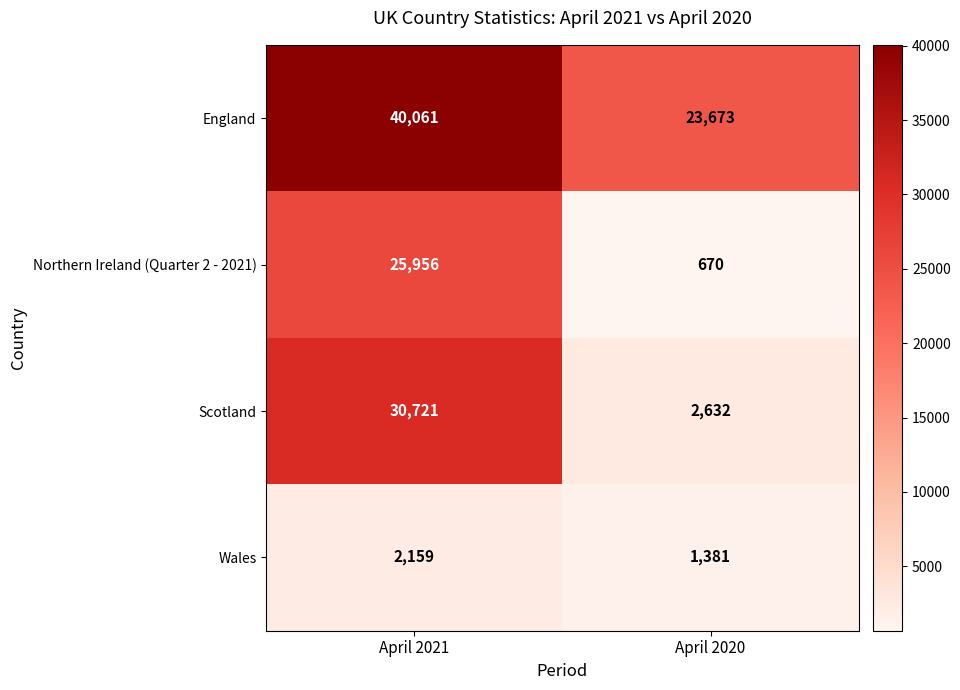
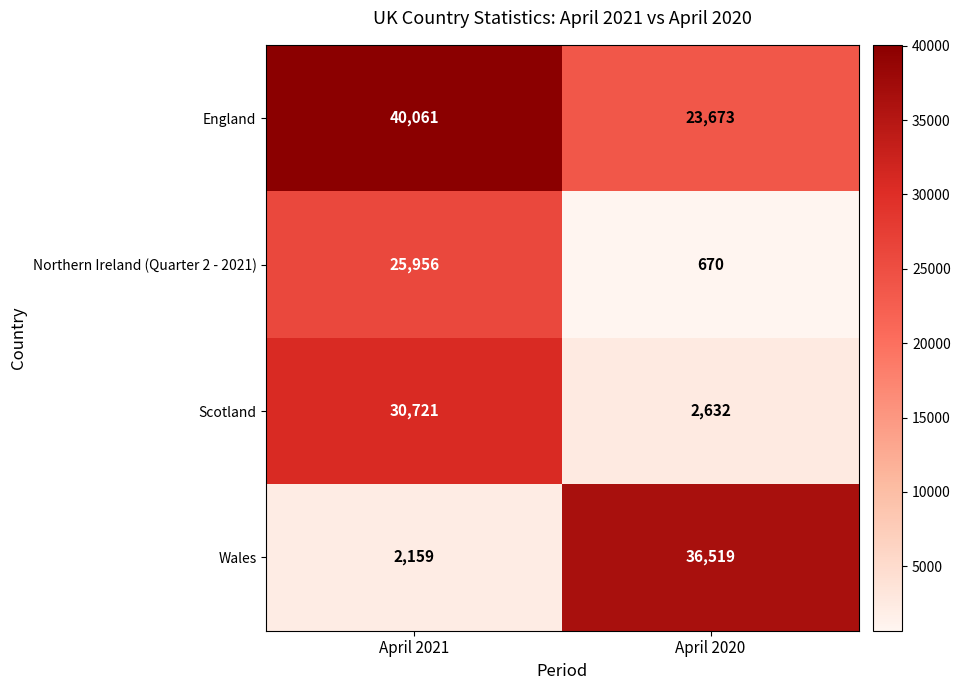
  {
    "England": {
      "April 2021": "40,061",
      "April 2020": "23,673"
    },
    "Northern Ireland (Quarter 2 - 2021)": {
      "April 2021": "25,956",
      "April 2020": "670"
    },
    "Scotland": {
      "April 2021": "30,721",
      "April 2020": "2,632"
    },
    "Wales": {
      "April 2021": "2,159",
-     "April 2020": "1,381"
+     "April 2020": "36,519"
    }
  }
